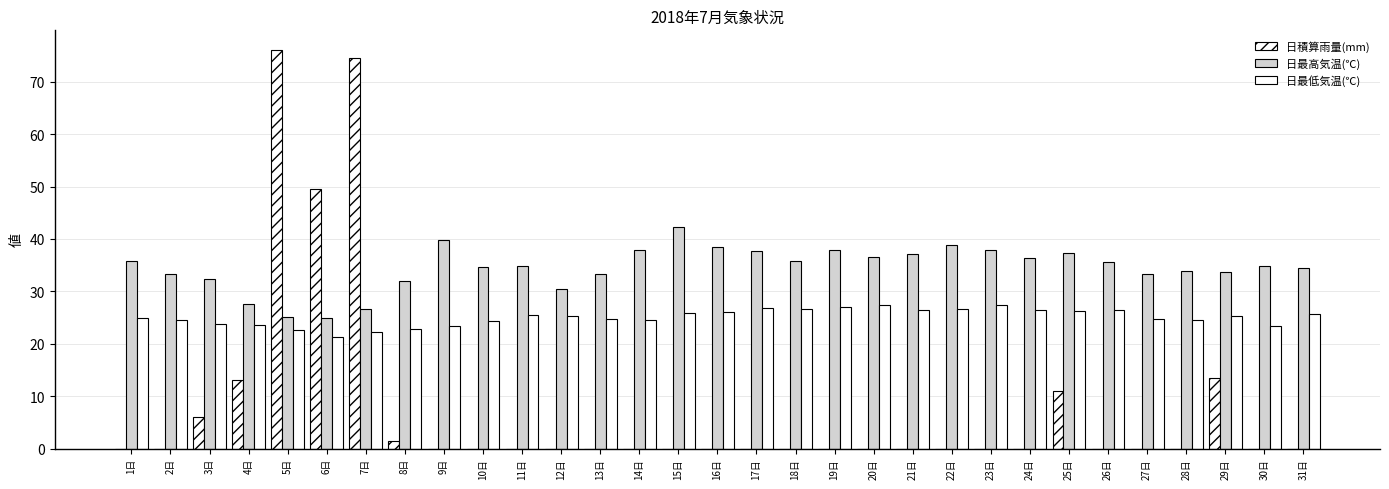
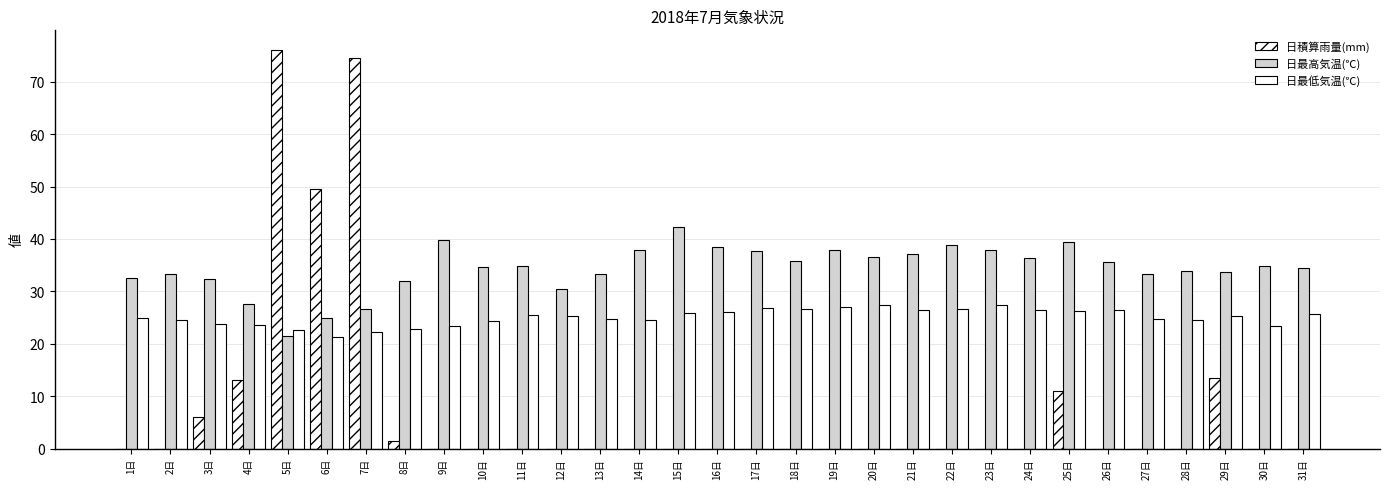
  {
    "日最高気温(℃)": {
-     "1日": 36,
+     "1日": 33,
      "2日": 33,
      "3日": 32,
      "4日": 28,
-     "5日": 25,
+     "5日": 21,
      "6日": 25,
      "7日": 27,
      "8日": 32,
      "9日": 40,
      "10日": 35,
      "11日": 35,
      "12日": 31,
      "13日": 33,
      "14日": 38,
      "15日": 42,
      "16日": 39,
      "17日": 38,
      "18日": 36,
      "19日": 38,
      "20日": 37,
      "21日": 37,
      "22日": 39,
      "23日": 38,
      "24日": 36,
-     "25日": 37,
+     "25日": 40,
      "26日": 36,
      "27日": 33,
      "28日": 34,
      "29日": 34,
      "30日": 35,
      "31日": 34
    }
  }
